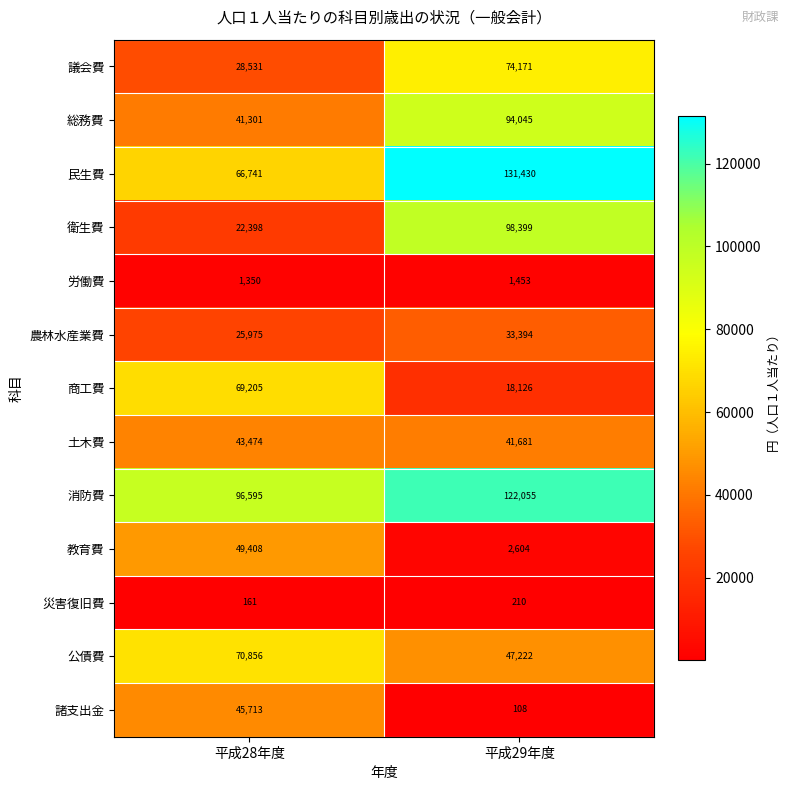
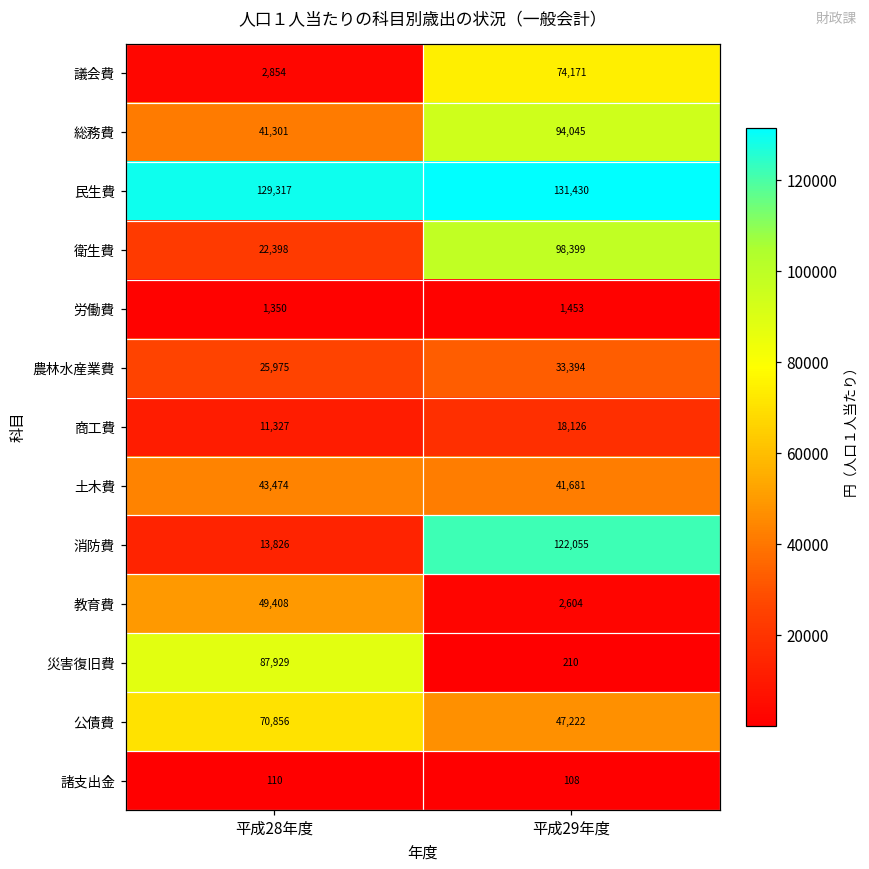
  {
    "議会費": {
-     "平成28年度": "28,531",
+     "平成28年度": "2,854",
      "平成29年度": "74,171"
    },
    "総務費": {
      "平成28年度": "41,301",
      "平成29年度": "94,045"
    },
    "民生費": {
-     "平成28年度": "66,741",
+     "平成28年度": "129,317",
      "平成29年度": "131,430"
    },
    "衛生費": {
      "平成28年度": "22,398",
      "平成29年度": "98,399"
    },
    "労働費": {
      "平成28年度": "1,350",
      "平成29年度": "1,453"
    },
    "農林水産業費": {
      "平成28年度": "25,975",
      "平成29年度": "33,394"
    },
    "商工費": {
-     "平成28年度": "69,205",
+     "平成28年度": "11,327",
      "平成29年度": "18,126"
    },
    "土木費": {
      "平成28年度": "43,474",
      "平成29年度": "41,681"
    },
    "消防費": {
-     "平成28年度": "96,595",
+     "平成28年度": "13,826",
      "平成29年度": "122,055"
    },
    "教育費": {
      "平成28年度": "49,408",
      "平成29年度": "2,604"
    },
    "災害復旧費": {
-     "平成28年度": "161",
+     "平成28年度": "87,929",
      "平成29年度": "210"
    },
    "公債費": {
      "平成28年度": "70,856",
      "平成29年度": "47,222"
    },
    "諸支出金": {
-     "平成28年度": "45,713",
+     "平成28年度": "110",
      "平成29年度": "108"
    }
  }
